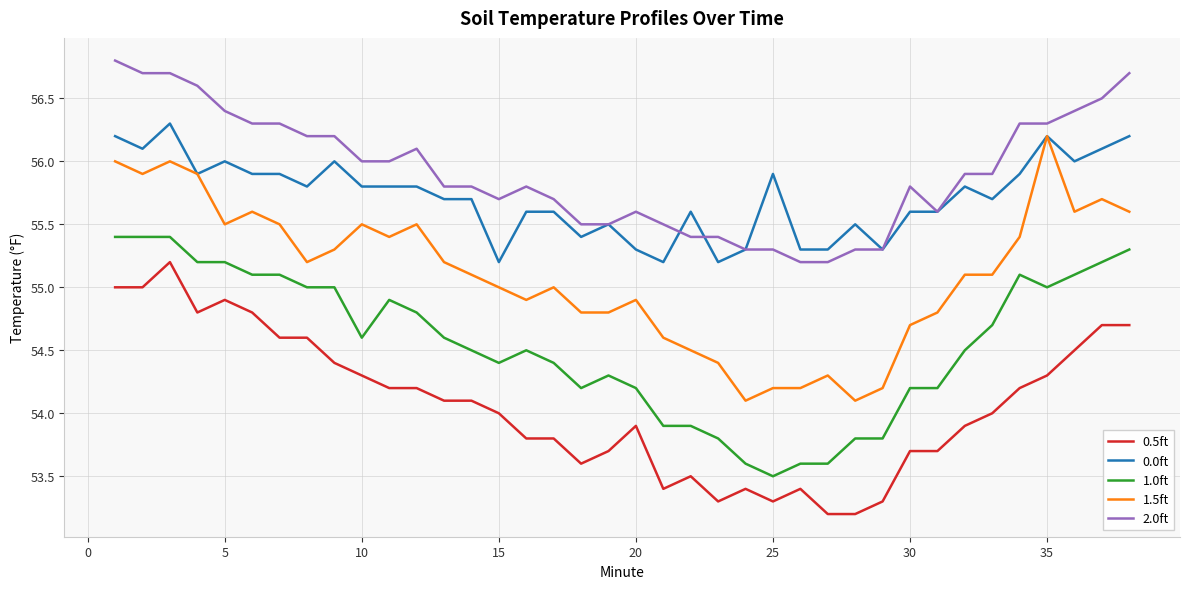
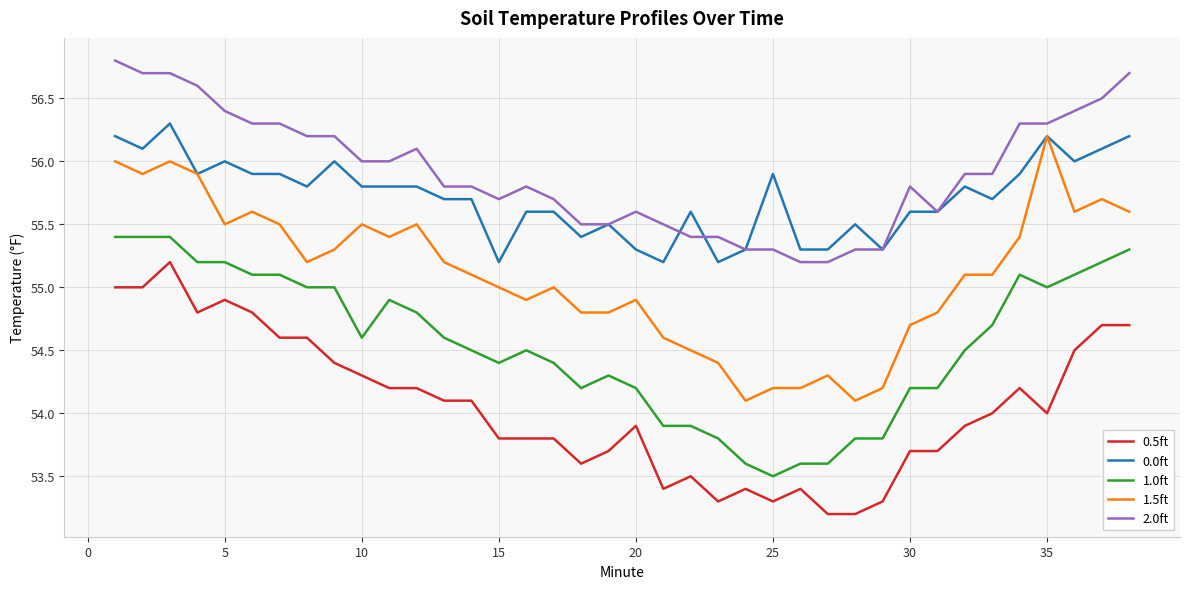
  {
    "0.5ft": {
      "5": 54.9,
      "10": 54.3,
-     "15": 54.0,
+     "15": 53.8,
      "20": 53.9,
      "25": 53.3,
      "30": 53.7,
-     "35": 54.3
+     "35": 54.0
    },
    "0.0ft": {
      "5": 56.0,
      "10": 55.8,
      "15": 55.2,
      "20": 55.3,
      "25": 55.9,
      "30": 55.6
    },
    "1.0ft": {
      "5": 55.2,
      "10": 54.6,
      "15": 54.4,
      "20": 54.2,
      "25": 53.5,
      "30": 54.2,
      "35": 55.0
    },
    "1.5ft": {
      "5": 55.5,
      "10": 55.5,
      "15": 55.0,
      "20": 54.9,
      "25": 54.2,
      "30": 54.7
    },
    "2.0ft": {
      "5": 56.4,
      "10": 56.0,
      "15": 55.7,
      "20": 55.6,
      "25": 55.3,
      "30": 55.8,
      "35": 56.3
    }
  }
